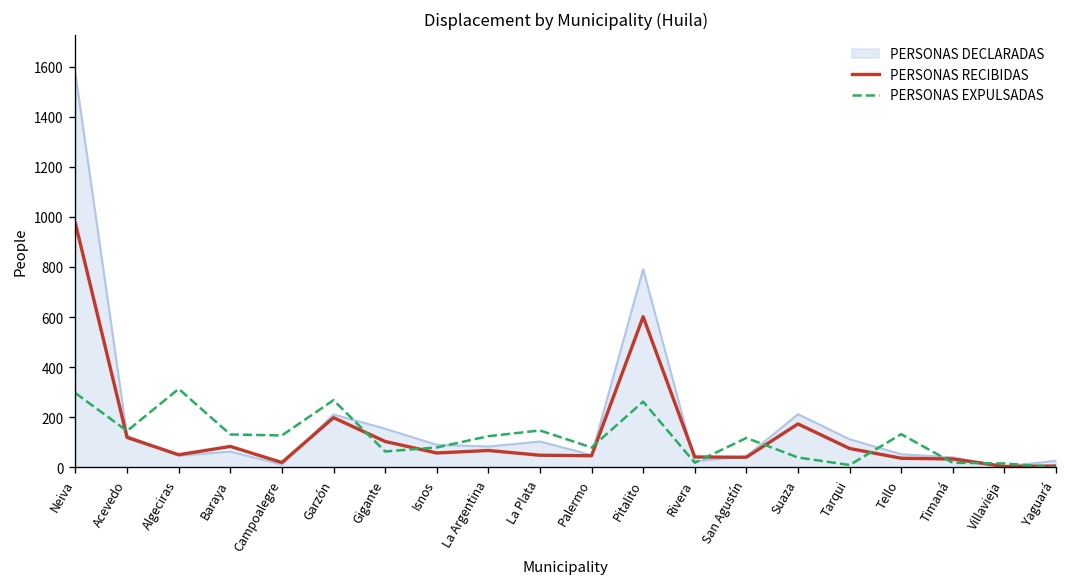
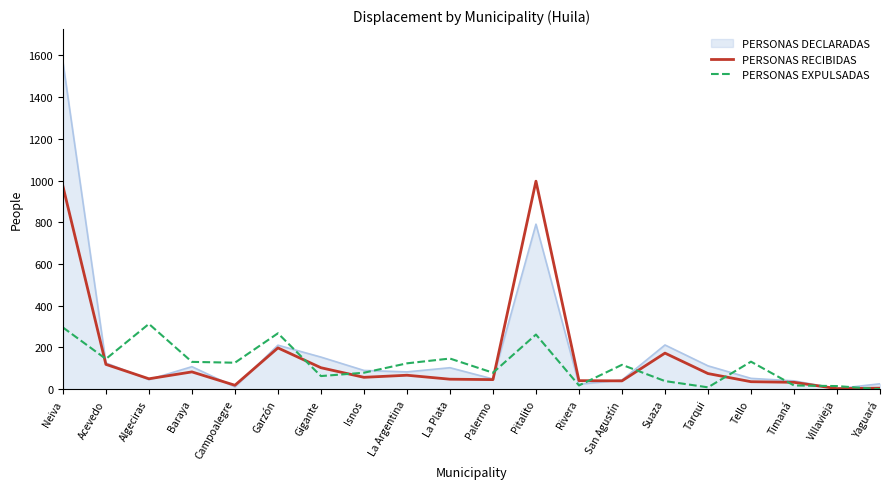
  {
    "PERSONAS DECLARADAS": {
      "Neiva": 1570,
-     "Baraya": 60,
+     "Baraya": 110,
      "Garzón": 210,
      "Gigante": 150,
      "La Argentina": 80,
      "La Plata": 100,
      "Pitalito": 790,
      "Suaza": 210,
      "Tarqui": 110,
      "Tello": 50,
      "Yaguará": 30
    },
    "PERSONAS RECIBIDAS": {
      "Neiva": 970,
      "Baraya": 80,
      "Garzón": 200,
      "Gigante": 100,
      "Isnos": 60,
      "La Argentina": 70,
      "La Plata": 50,
-     "Pitalito": 600,
+     "Pitalito": 1000,
      "Rivera": 40,
      "Suaza": 170,
      "Tarqui": 80,
      "Tello": 40
    },
    "PERSONAS EXPULSADAS": {
      "Neiva": 300,
      "Acevedo": 150,
      "Algeciras": 310,
      "Baraya": 130,
      "Campoalegre": 130,
      "Garzón": 270,
      "Gigante": 60,
      "La Argentina": 120,
      "La Plata": 150,
      "Palermo": 80,
      "Pitalito": 260,
      "San Agustín": 120,
      "Suaza": 40,
      "Tarqui": 10,
      "Tello": 130,
      "Timaná": 20
    }
  }
